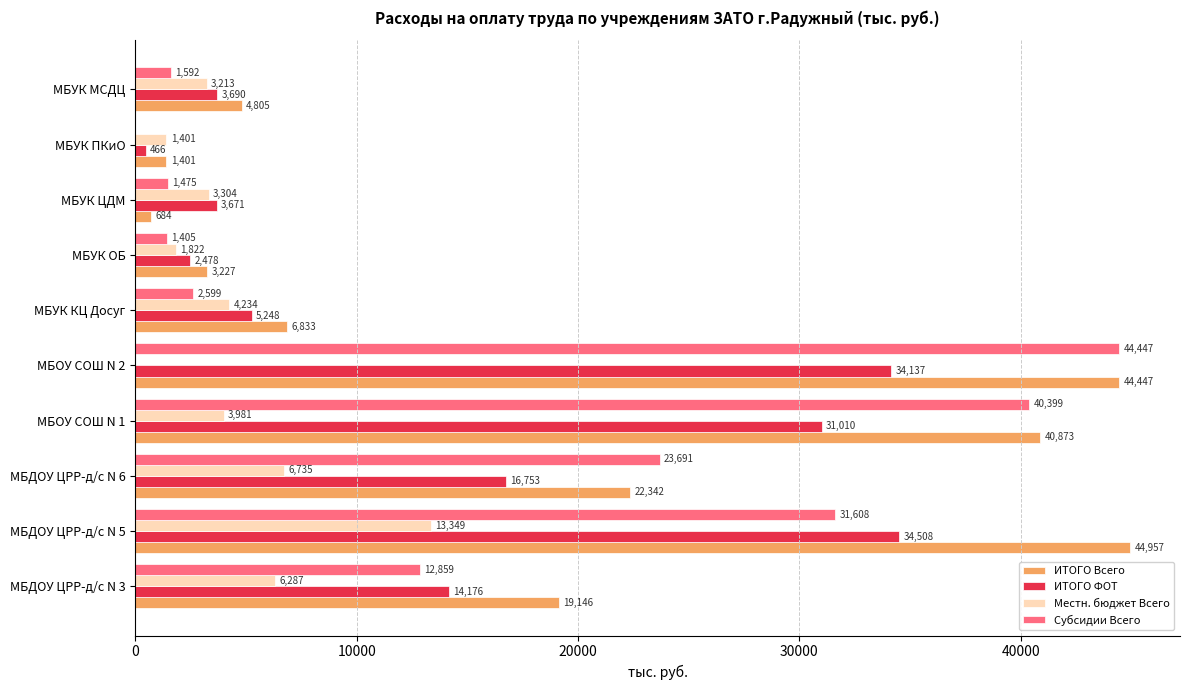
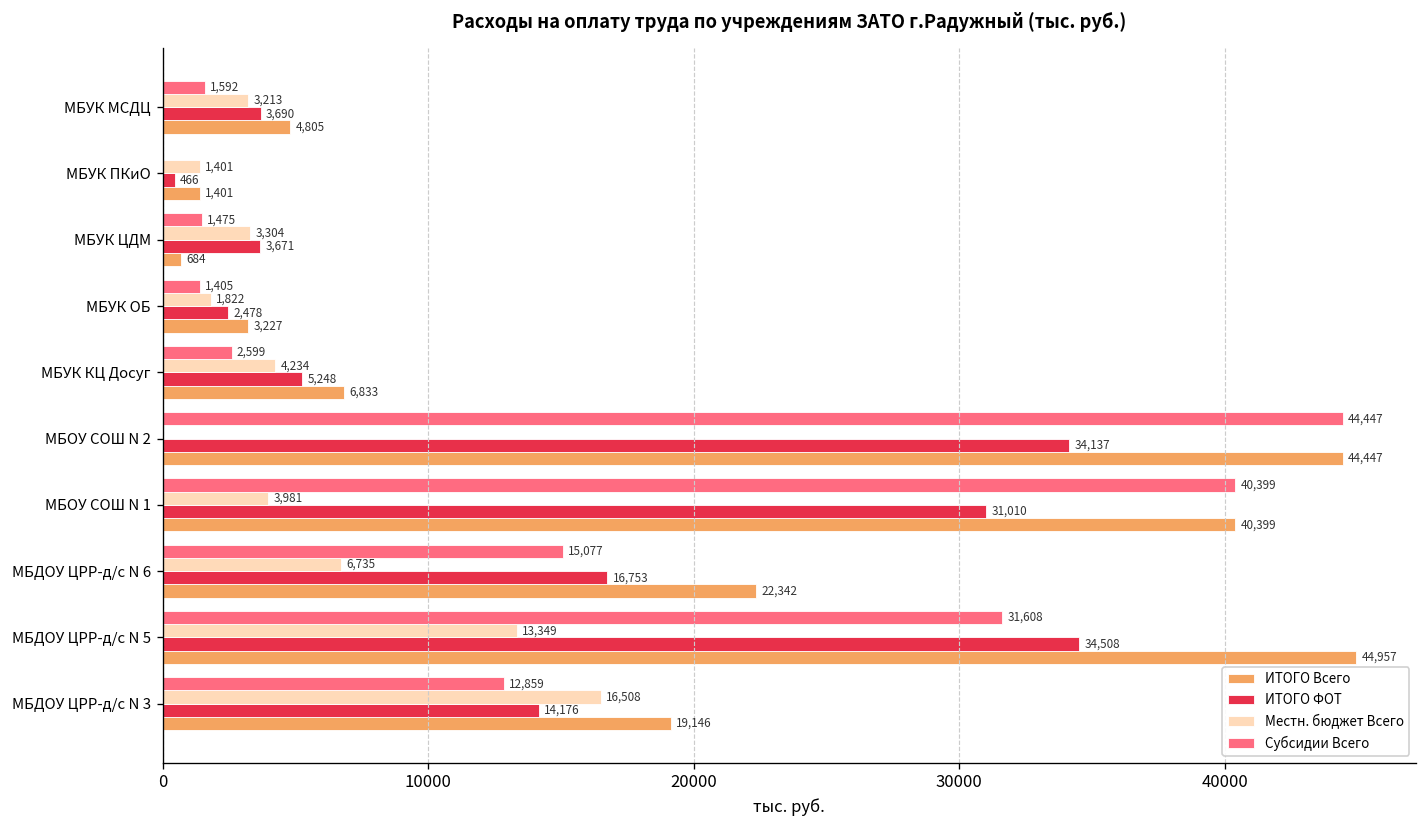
  {
    "ИТОГО Всего": {
      "МБУК МСДЦ": "4,805",
      "МБУК ПКиО": "1,401",
      "МБУК ЦДМ": "684",
      "МБУК ОБ": "3,227",
      "МБУК КЦ Досуг": "6,833",
      "МБОУ СОШ N 2": "44,447",
-     "МБОУ СОШ N 1": "40,873",
+     "МБОУ СОШ N 1": "40,399",
      "МБДОУ ЦРР-д/с N 6": "22,342",
      "МБДОУ ЦРР-д/с N 5": "44,957",
      "МБДОУ ЦРР-д/с N 3": "19,146"
    },
    "ИТОГО ФОТ": {
      "МБУК МСДЦ": "3,690",
      "МБУК ПКиО": "466",
      "МБУК ЦДМ": "3,671",
      "МБУК ОБ": "2,478",
      "МБУК КЦ Досуг": "5,248",
      "МБОУ СОШ N 2": "34,137",
      "МБОУ СОШ N 1": "31,010",
      "МБДОУ ЦРР-д/с N 6": "16,753",
      "МБДОУ ЦРР-д/с N 5": "34,508",
      "МБДОУ ЦРР-д/с N 3": "14,176"
    },
    "Местн. бюджет Всего": {
      "МБУК МСДЦ": "3,213",
      "МБУК ПКиО": "1,401",
      "МБУК ЦДМ": "3,304",
      "МБУК ОБ": "1,822",
      "МБУК КЦ Досуг": "4,234",
      "МБОУ СОШ N 1": "3,981",
      "МБДОУ ЦРР-д/с N 6": "6,735",
      "МБДОУ ЦРР-д/с N 5": "13,349",
-     "МБДОУ ЦРР-д/с N 3": "6,287"
+     "МБДОУ ЦРР-д/с N 3": "16,508"
    },
    "Субсидии Всего": {
      "МБУК МСДЦ": "1,592",
      "МБУК ЦДМ": "1,475",
      "МБУК ОБ": "1,405",
      "МБУК КЦ Досуг": "2,599",
      "МБОУ СОШ N 2": "44,447",
      "МБОУ СОШ N 1": "40,399",
-     "МБДОУ ЦРР-д/с N 6": "23,691",
+     "МБДОУ ЦРР-д/с N 6": "15,077",
      "МБДОУ ЦРР-д/с N 5": "31,608",
      "МБДОУ ЦРР-д/с N 3": "12,859"
    }
  }
